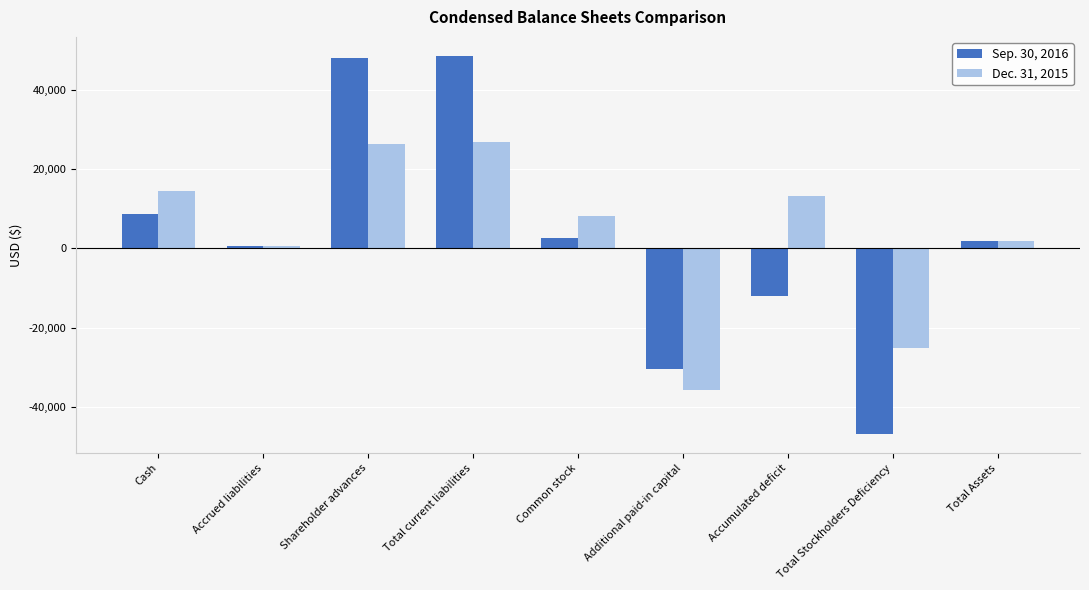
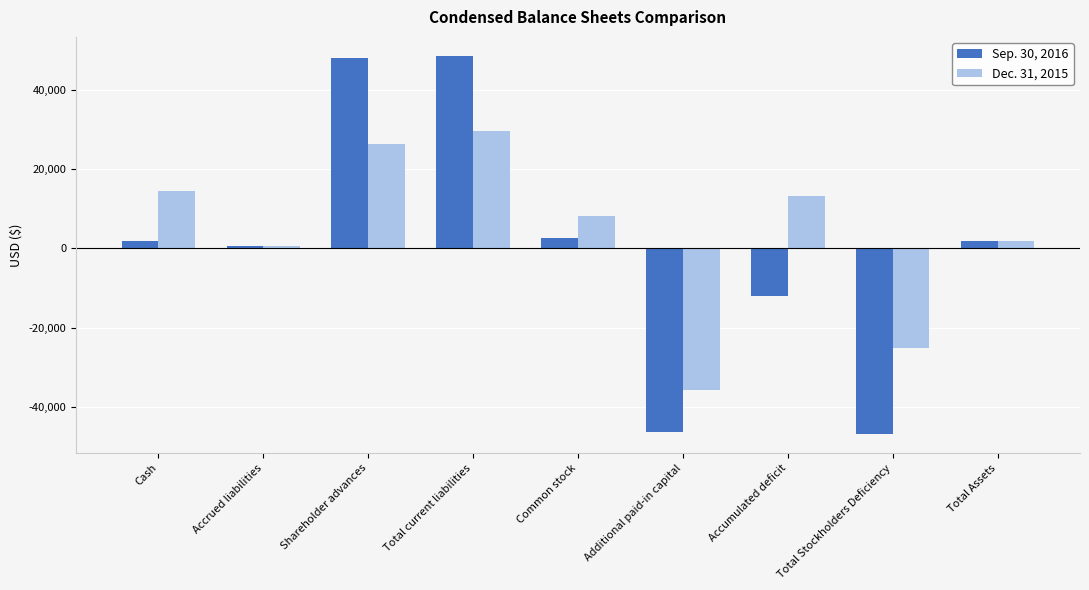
  {
    "Sep. 30, 2016": {
-     "Cash": "9,000",
+     "Cash": "2,000",
      "Shareholder advances": "48,000",
      "Total current liabilities": "49,000",
      "Common stock": "3,000",
-     "Additional paid-in capital": "-30,000",
+     "Additional paid-in capital": "-46,000",
      "Accumulated deficit": "-12,000",
      "Total Stockholders Deficiency": "-47,000",
      "Total Assets": "2,000"
    },
    "Dec. 31, 2015": {
      "Cash": "14,000",
      "Shareholder advances": "26,000",
-     "Total current liabilities": "27,000",
+     "Total current liabilities": "30,000",
      "Common stock": "8,000",
      "Additional paid-in capital": "-36,000",
      "Accumulated deficit": "13,000",
      "Total Stockholders Deficiency": "-25,000",
      "Total Assets": "2,000"
    }
  }
